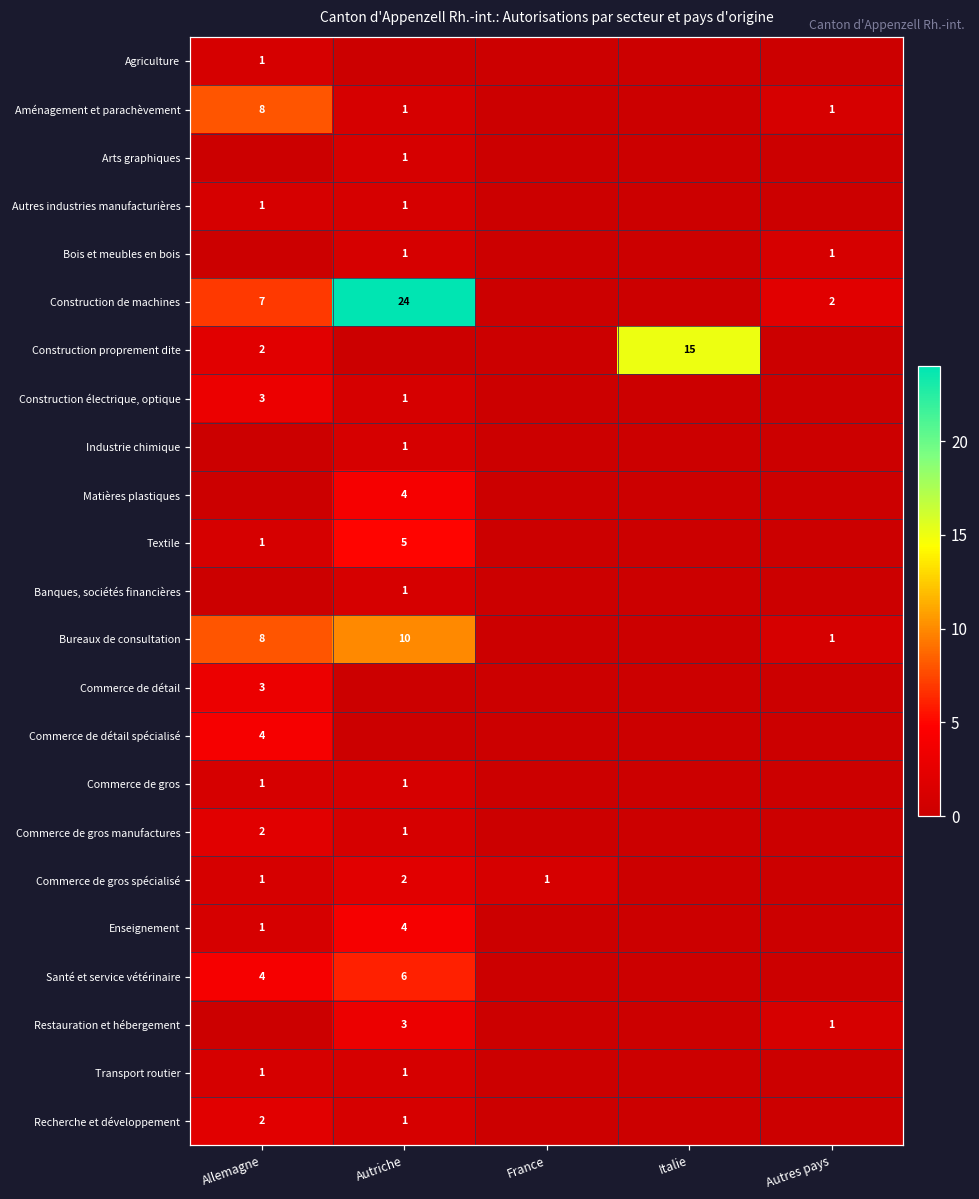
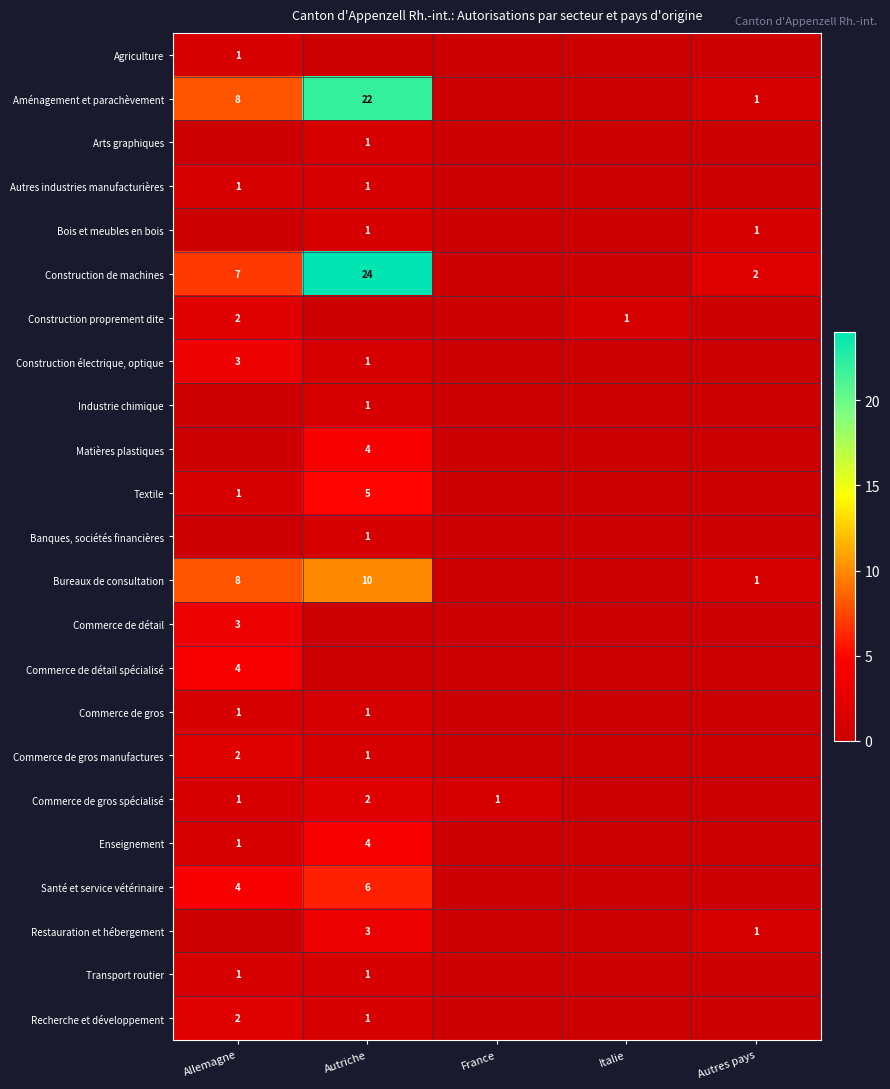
  {
    "Agriculture": {
      "Allemagne": 1
    },
    "Aménagement et parachèvement": {
      "Allemagne": 8,
-     "Autriche": 1,
+     "Autriche": 22,
      "Autres pays": 1
    },
    "Arts graphiques": {
      "Autriche": 1
    },
    "Autres industries manufacturières": {
      "Allemagne": 1,
      "Autriche": 1
    },
    "Bois et meubles en bois": {
      "Autriche": 1,
      "Autres pays": 1
    },
    "Construction de machines": {
      "Allemagne": 7,
      "Autriche": 24,
      "Autres pays": 2
    },
    "Construction proprement dite": {
      "Allemagne": 2,
-     "Italie": 15
+     "Italie": 1
    },
    "Construction électrique, optique": {
      "Allemagne": 3,
      "Autriche": 1
    },
    "Industrie chimique": {
      "Autriche": 1
    },
    "Matières plastiques": {
      "Autriche": 4
    },
    "Textile": {
      "Allemagne": 1,
      "Autriche": 5
    },
    "Banques, sociétés financières": {
      "Autriche": 1
    },
    "Bureaux de consultation": {
      "Allemagne": 8,
      "Autriche": 10,
      "Autres pays": 1
    },
    "Commerce de détail": {
      "Allemagne": 3
    },
    "Commerce de détail spécialisé": {
      "Allemagne": 4
    },
    "Commerce de gros": {
      "Allemagne": 1,
      "Autriche": 1
    },
    "Commerce de gros manufactures": {
      "Allemagne": 2,
      "Autriche": 1
    },
    "Commerce de gros spécialisé": {
      "Allemagne": 1,
      "Autriche": 2,
      "France": 1
    },
    "Enseignement": {
      "Allemagne": 1,
      "Autriche": 4
    },
    "Santé et service vétérinaire": {
      "Allemagne": 4,
      "Autriche": 6
    },
    "Restauration et hébergement": {
      "Autriche": 3,
      "Autres pays": 1
    },
    "Transport routier": {
      "Allemagne": 1,
      "Autriche": 1
    },
    "Recherche et développement": {
      "Allemagne": 2,
      "Autriche": 1
    }
  }
